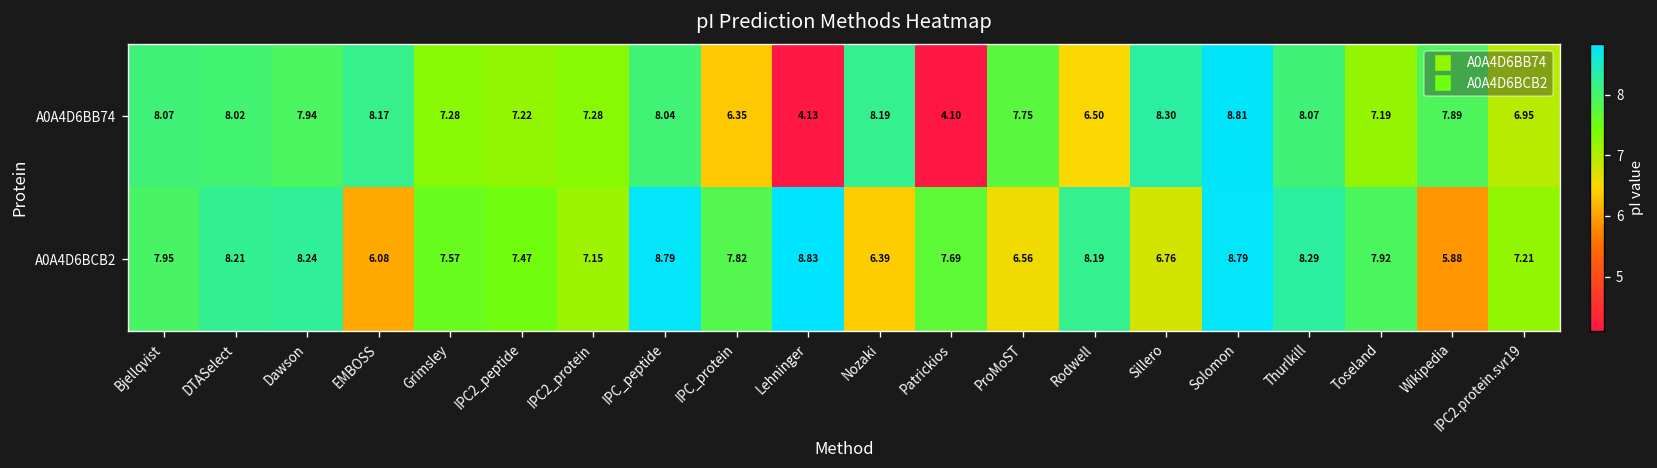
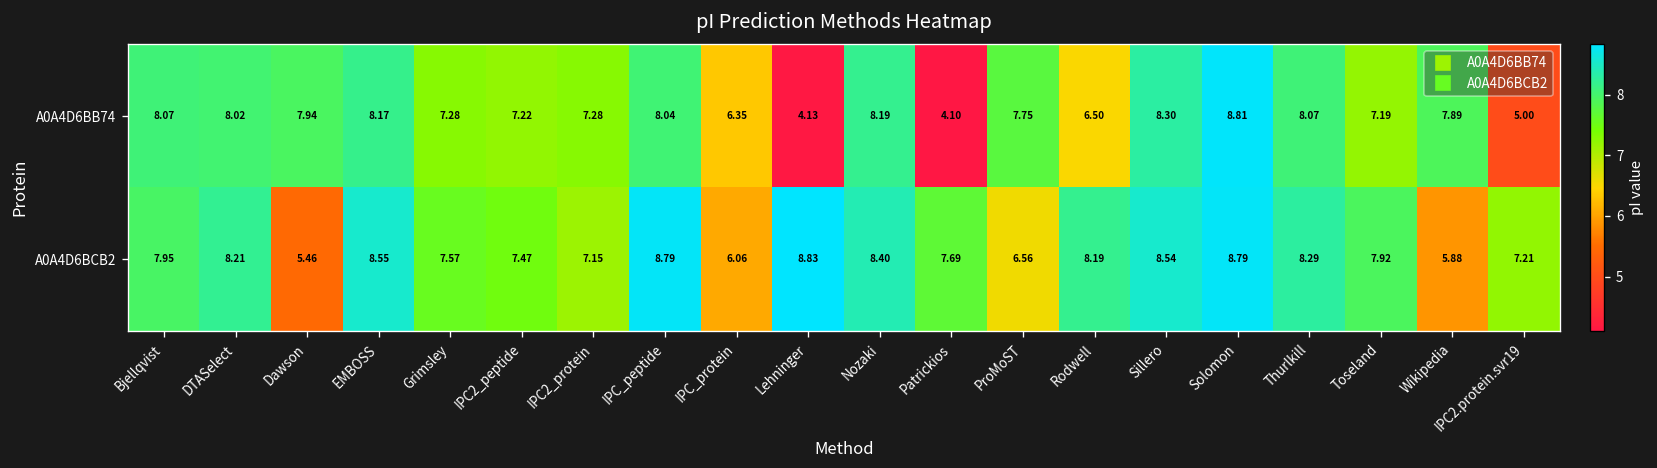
  {
    "A0A4D6BB74": {
      "Bjellqvist": 8.07,
      "DTASelect": 8.02,
      "Dawson": 7.94,
      "EMBOSS": 8.17,
      "Grimsley": 7.28,
      "IPC2_peptide": 7.22,
      "IPC2_protein": 7.28,
      "IPC_peptide": 8.04,
      "IPC_protein": 6.35,
      "Lehninger": 4.13,
      "Nozaki": 8.19,
      "Patrickios": 4.10,
      "ProMoST": 7.75,
      "Rodwell": 6.50,
      "Sillero": 8.30,
      "Solomon": 8.81,
      "Thurlkill": 8.07,
      "Toseland": 7.19,
      "Wikipedia": 7.89,
-     "IPC2.protein.svr19": 6.95
+     "IPC2.protein.svr19": 5.00
    },
    "A0A4D6BCB2": {
      "Bjellqvist": 7.95,
      "DTASelect": 8.21,
-     "Dawson": 8.24,
-     "EMBOSS": 6.08,
+     "Dawson": 5.46,
+     "EMBOSS": 8.55,
      "Grimsley": 7.57,
      "IPC2_peptide": 7.47,
      "IPC2_protein": 7.15,
      "IPC_peptide": 8.79,
-     "IPC_protein": 7.82,
+     "IPC_protein": 6.06,
      "Lehninger": 8.83,
-     "Nozaki": 6.39,
+     "Nozaki": 8.40,
      "Patrickios": 7.69,
      "ProMoST": 6.56,
      "Rodwell": 8.19,
-     "Sillero": 6.76,
+     "Sillero": 8.54,
      "Solomon": 8.79,
      "Thurlkill": 8.29,
      "Toseland": 7.92,
      "Wikipedia": 5.88,
      "IPC2.protein.svr19": 7.21
    }
  }
